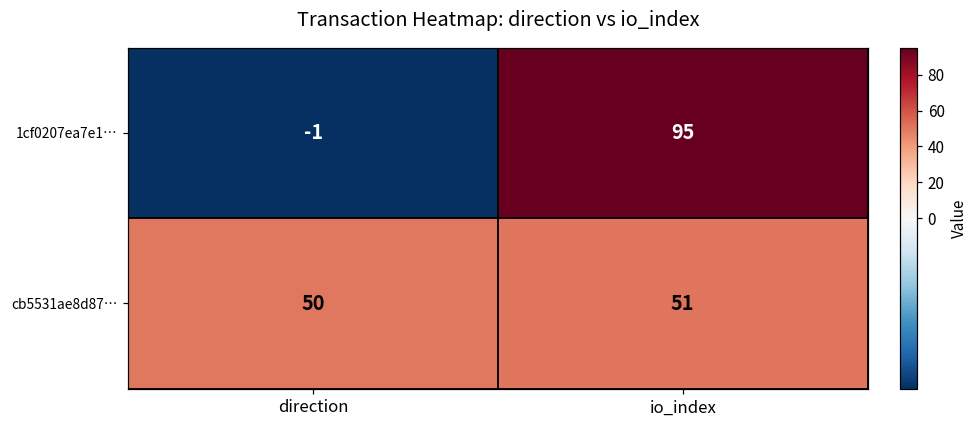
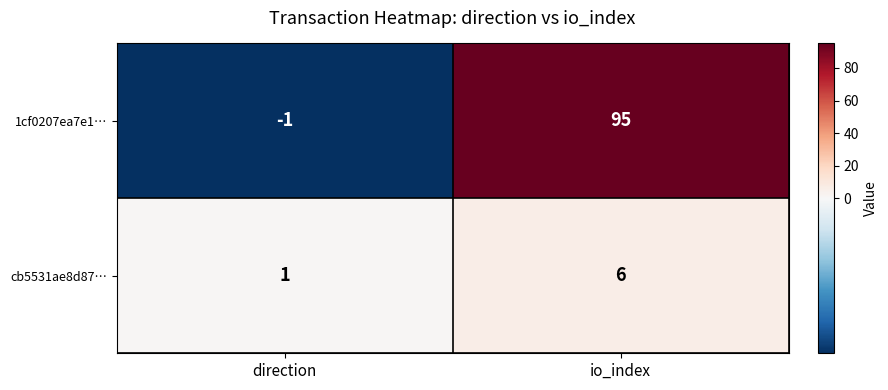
  {
    "1cf0207ea7e1…": {
      "direction": -1,
      "io_index": 95
    },
    "cb5531ae8d87…": {
-     "direction": 50,
-     "io_index": 51
+     "direction": 1,
+     "io_index": 6
    }
  }
